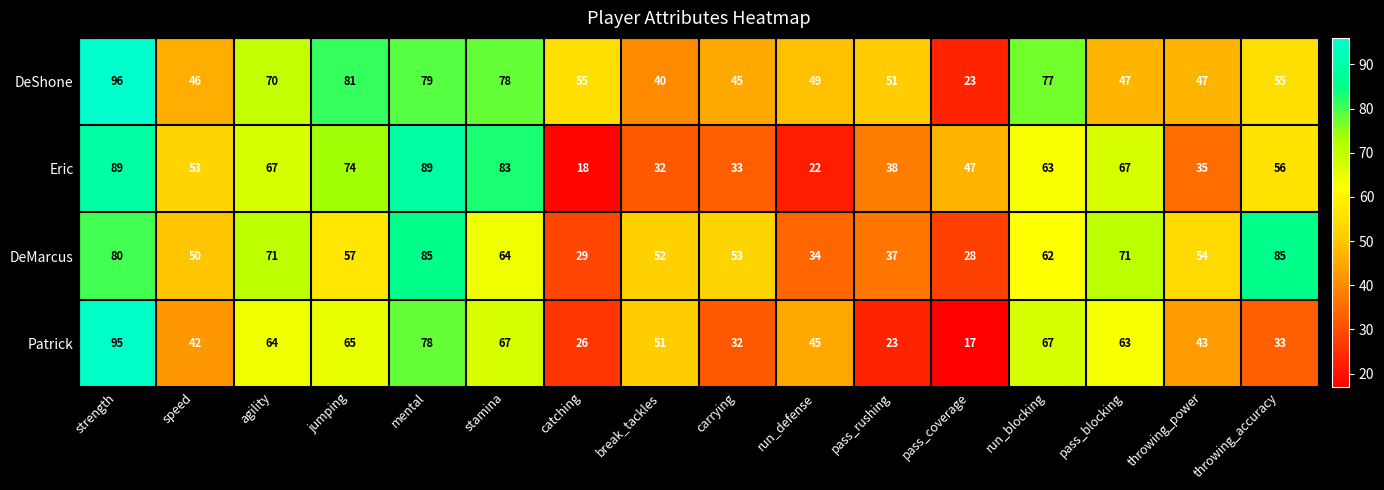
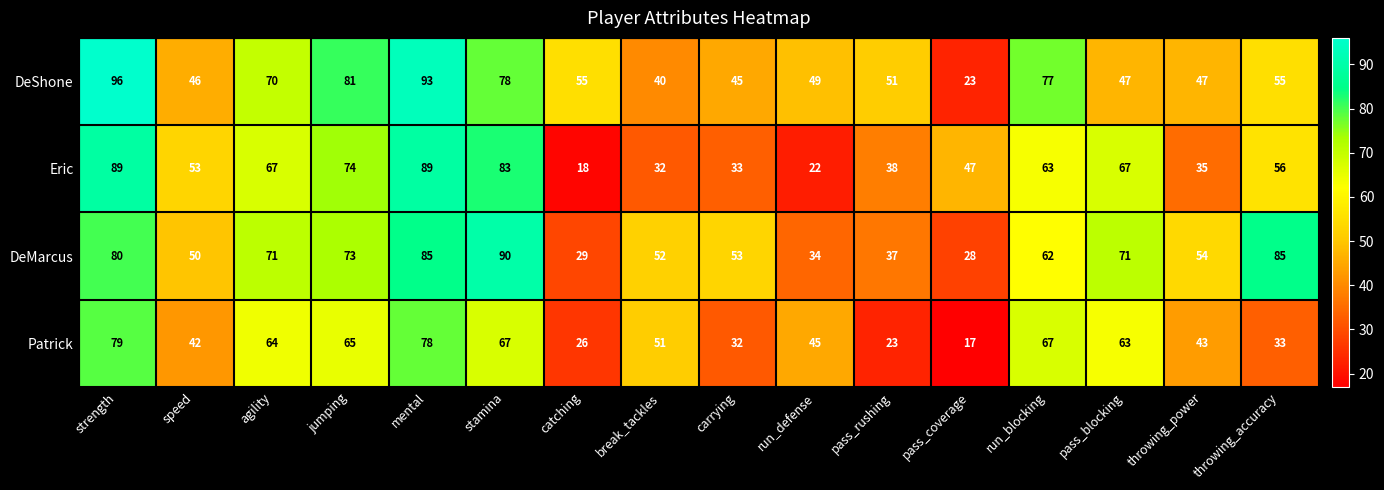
  {
    "DeShone": {
      "strength": 96,
      "speed": 46,
      "agility": 70,
      "jumping": 81,
-     "mental": 79,
+     "mental": 93,
      "stamina": 78,
      "catching": 55,
      "break_tackles": 40,
      "carrying": 45,
      "run_defense": 49,
      "pass_rushing": 51,
      "pass_coverage": 23,
      "run_blocking": 77,
      "pass_blocking": 47,
      "throwing_power": 47,
      "throwing_accuracy": 55
    },
    "Eric": {
      "strength": 89,
      "speed": 53,
      "agility": 67,
      "jumping": 74,
      "mental": 89,
      "stamina": 83,
      "catching": 18,
      "break_tackles": 32,
      "carrying": 33,
      "run_defense": 22,
      "pass_rushing": 38,
      "pass_coverage": 47,
      "run_blocking": 63,
      "pass_blocking": 67,
      "throwing_power": 35,
      "throwing_accuracy": 56
    },
    "DeMarcus": {
      "strength": 80,
      "speed": 50,
      "agility": 71,
-     "jumping": 57,
+     "jumping": 73,
      "mental": 85,
-     "stamina": 64,
+     "stamina": 90,
      "catching": 29,
      "break_tackles": 52,
      "carrying": 53,
      "run_defense": 34,
      "pass_rushing": 37,
      "pass_coverage": 28,
      "run_blocking": 62,
      "pass_blocking": 71,
      "throwing_power": 54,
      "throwing_accuracy": 85
    },
    "Patrick": {
-     "strength": 95,
+     "strength": 79,
      "speed": 42,
      "agility": 64,
      "jumping": 65,
      "mental": 78,
      "stamina": 67,
      "catching": 26,
      "break_tackles": 51,
      "carrying": 32,
      "run_defense": 45,
      "pass_rushing": 23,
      "pass_coverage": 17,
      "run_blocking": 67,
      "pass_blocking": 63,
      "throwing_power": 43,
      "throwing_accuracy": 33
    }
  }
